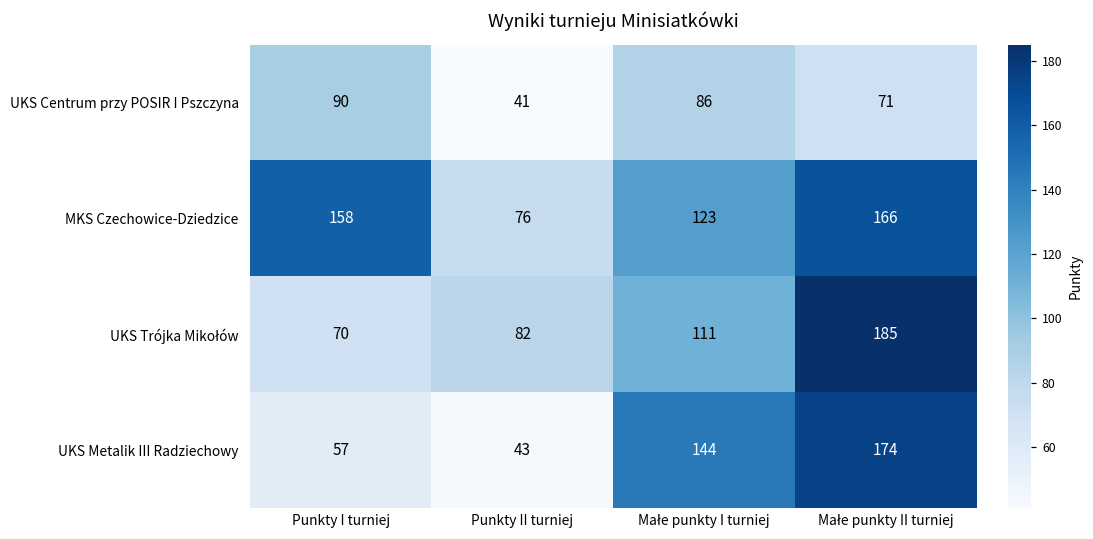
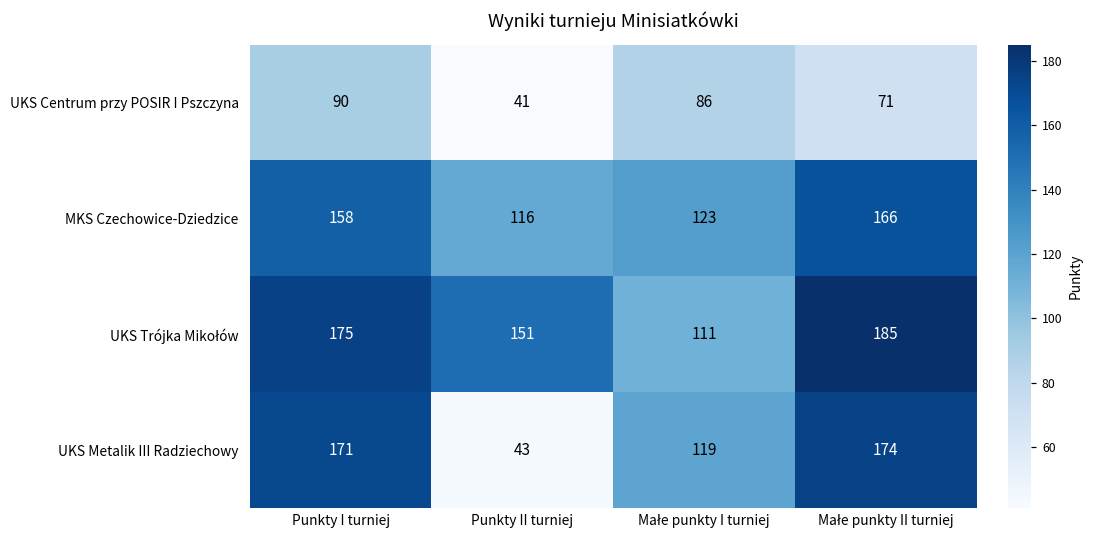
  {
    "UKS Centrum przy POSIR I Pszczyna": {
      "Punkty I turniej": 90,
      "Punkty II turniej": 41,
      "Małe punkty I turniej": 86,
      "Małe punkty II turniej": 71
    },
    "MKS Czechowice-Dziedzice": {
      "Punkty I turniej": 158,
-     "Punkty II turniej": 76,
+     "Punkty II turniej": 116,
      "Małe punkty I turniej": 123,
      "Małe punkty II turniej": 166
    },
    "UKS Trójka Mikołów": {
-     "Punkty I turniej": 70,
-     "Punkty II turniej": 82,
+     "Punkty I turniej": 175,
+     "Punkty II turniej": 151,
      "Małe punkty I turniej": 111,
      "Małe punkty II turniej": 185
    },
    "UKS Metalik III Radziechowy": {
-     "Punkty I turniej": 57,
+     "Punkty I turniej": 171,
      "Punkty II turniej": 43,
-     "Małe punkty I turniej": 144,
+     "Małe punkty I turniej": 119,
      "Małe punkty II turniej": 174
    }
  }
